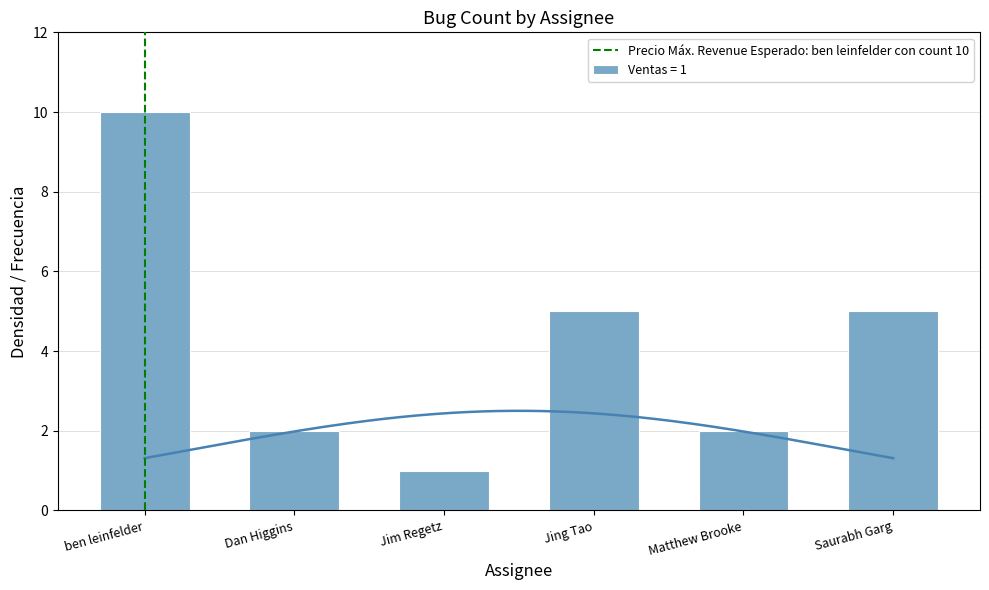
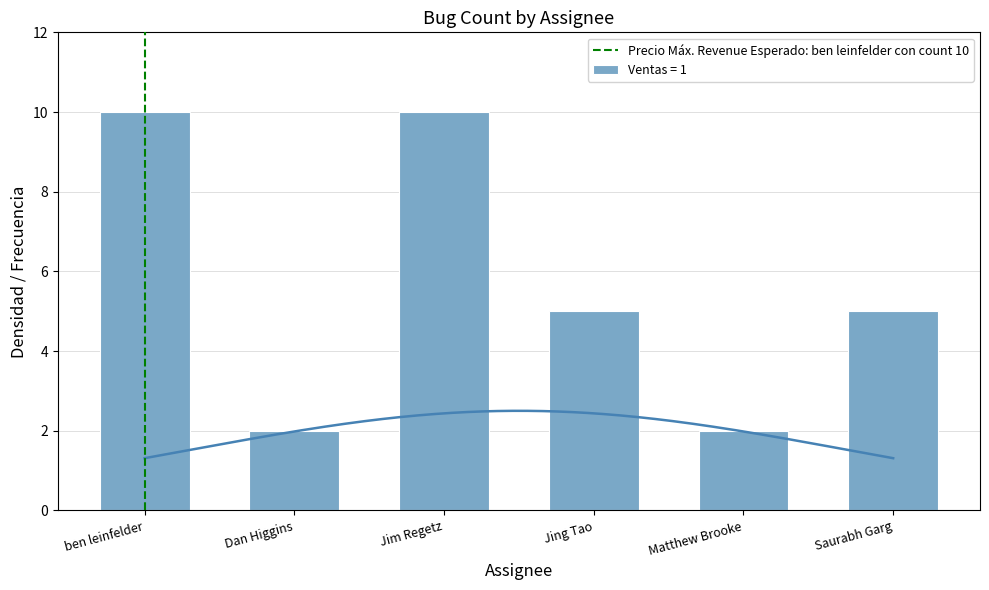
  {
    "Ventas = 1": {
      "ben leinfelder": 10,
      "Dan Higgins": 2,
-     "Jim Regetz": 1,
+     "Jim Regetz": 10,
      "Jing Tao": 5,
      "Matthew Brooke": 2,
      "Saurabh Garg": 5
    }
  }
